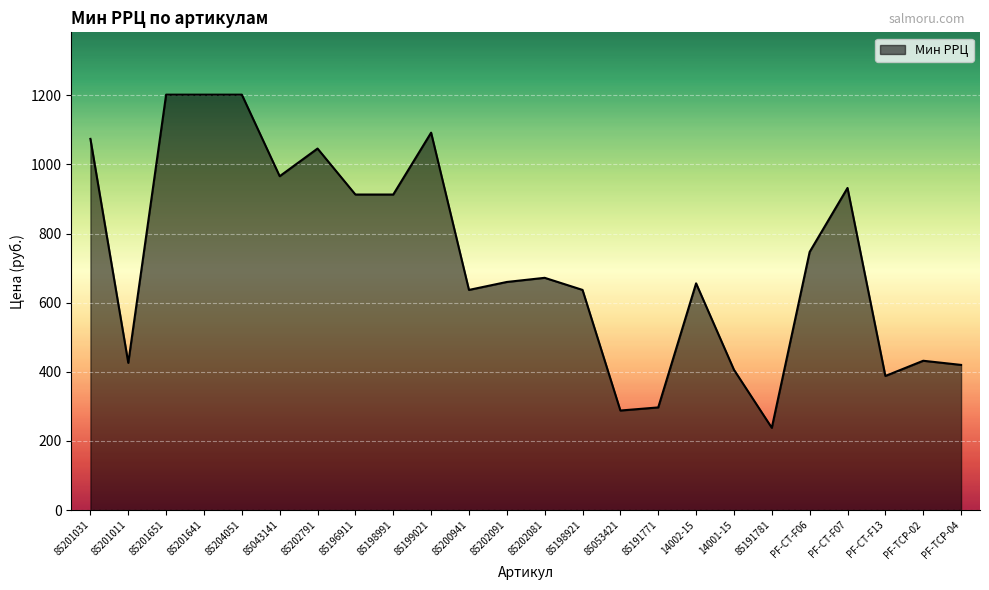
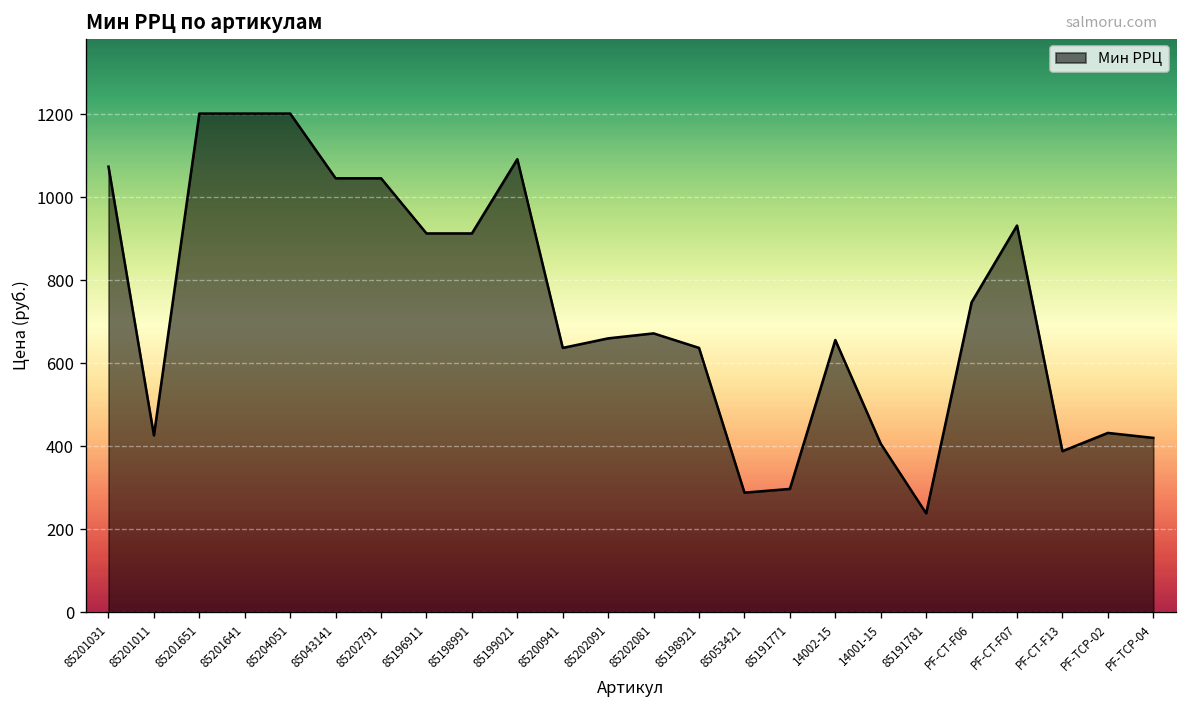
  {
    "85201031": 1070,
    "85201011": 430,
    "85201651": 1200,
    "85201641": 1200,
    "85204051": 1200,
-   "85043141": 970,
+   "85043141": 1050,
    "85202791": 1050,
    "85196911": 910,
    "85198991": 910,
    "85199021": 1090,
    "85200941": 640,
    "85202091": 660,
    "85202081": 670,
    "85198921": 640,
    "85053421": 290,
    "85191771": 300,
    "14002-15": 660,
    "14001-15": 410,
    "85191781": 240,
    "PF-CT-F06": 750,
    "PF-CT-F07": 930,
    "PF-CT-F13": 390,
    "PF-TCP-02": 430,
    "PF-TCP-04": 420
  }
